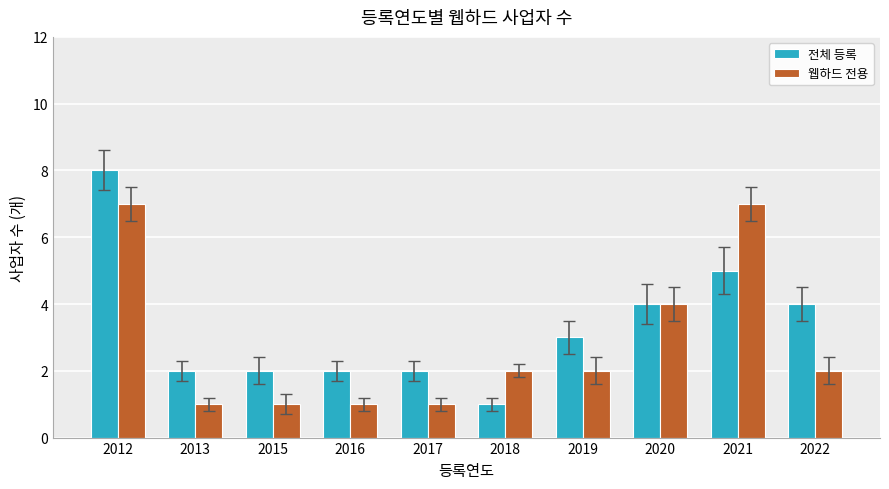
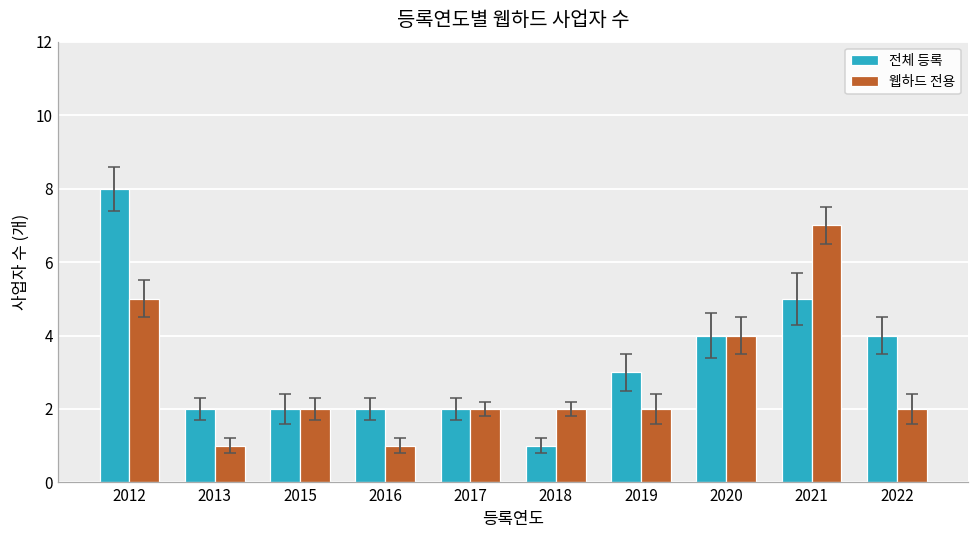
  {
    "웹하드 전용": {
-     "2012": 7,
+     "2012": 5,
      "2013": 1,
-     "2015": 1,
+     "2015": 2,
      "2016": 1,
-     "2017": 1,
+     "2017": 2,
      "2018": 2,
      "2019": 2,
      "2020": 4,
      "2021": 7,
      "2022": 2
    }
  }
